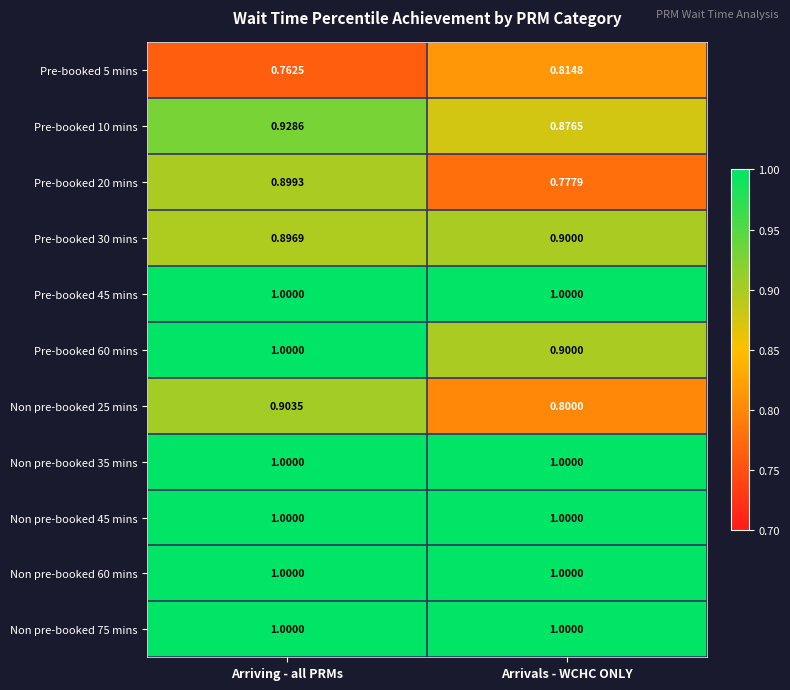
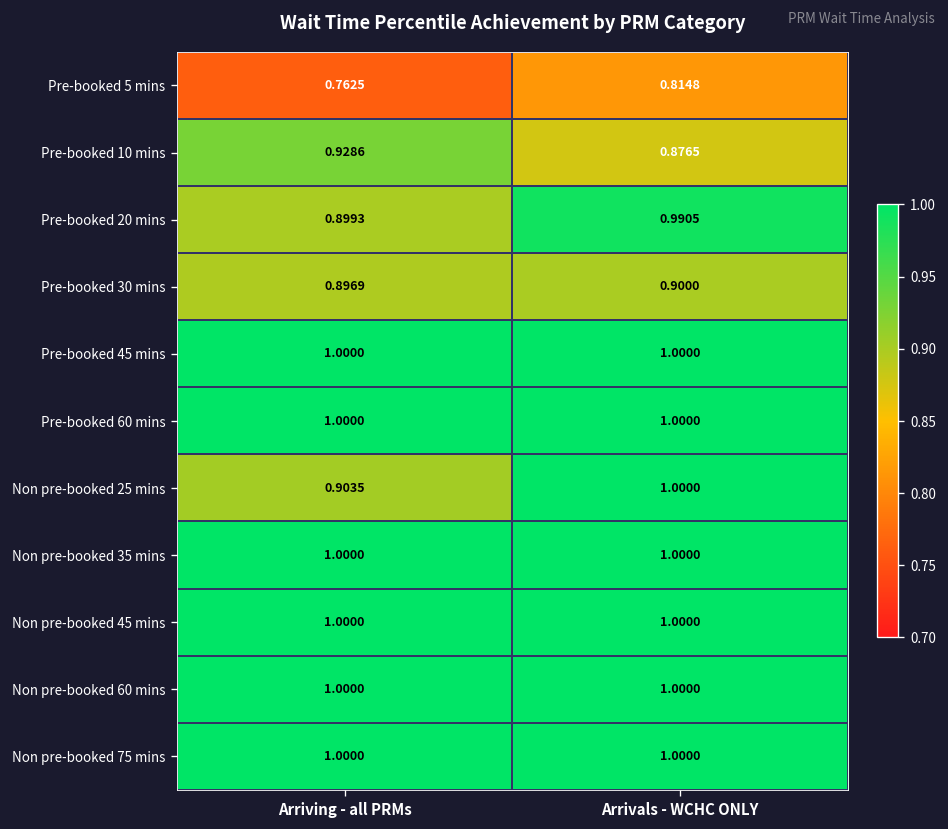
  {
    "Pre-booked 5 mins": {
      "Arriving - all PRMs": 0.7625,
      "Arrivals - WCHC ONLY": 0.8148
    },
    "Pre-booked 10 mins": {
      "Arriving - all PRMs": 0.9286,
      "Arrivals - WCHC ONLY": 0.8765
    },
    "Pre-booked 20 mins": {
      "Arriving - all PRMs": 0.8993,
-     "Arrivals - WCHC ONLY": 0.7779
+     "Arrivals - WCHC ONLY": 0.9905
    },
    "Pre-booked 30 mins": {
      "Arriving - all PRMs": 0.8969,
      "Arrivals - WCHC ONLY": 0.9000
    },
    "Pre-booked 45 mins": {
      "Arriving - all PRMs": 1.0000,
      "Arrivals - WCHC ONLY": 1.0000
    },
    "Pre-booked 60 mins": {
      "Arriving - all PRMs": 1.0000,
-     "Arrivals - WCHC ONLY": 0.9000
+     "Arrivals - WCHC ONLY": 1.0000
    },
    "Non pre-booked 25 mins": {
      "Arriving - all PRMs": 0.9035,
-     "Arrivals - WCHC ONLY": 0.8000
+     "Arrivals - WCHC ONLY": 1.0000
    },
    "Non pre-booked 35 mins": {
      "Arriving - all PRMs": 1.0000,
      "Arrivals - WCHC ONLY": 1.0000
    },
    "Non pre-booked 45 mins": {
      "Arriving - all PRMs": 1.0000,
      "Arrivals - WCHC ONLY": 1.0000
    },
    "Non pre-booked 60 mins": {
      "Arriving - all PRMs": 1.0000,
      "Arrivals - WCHC ONLY": 1.0000
    },
    "Non pre-booked 75 mins": {
      "Arriving - all PRMs": 1.0000,
      "Arrivals - WCHC ONLY": 1.0000
    }
  }
